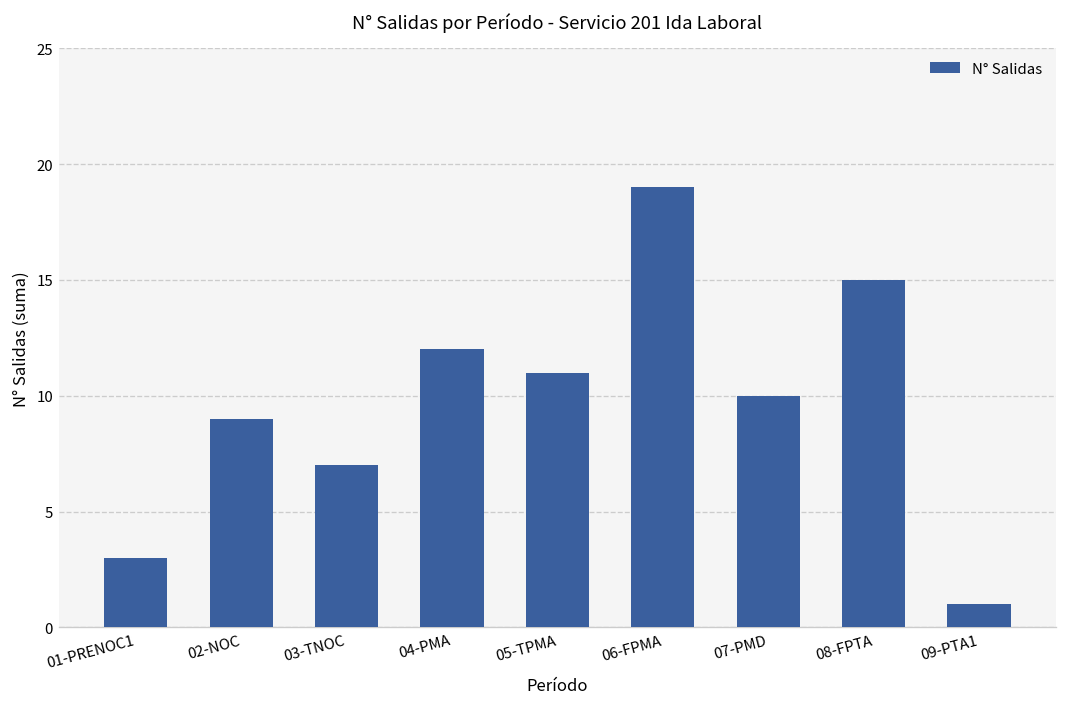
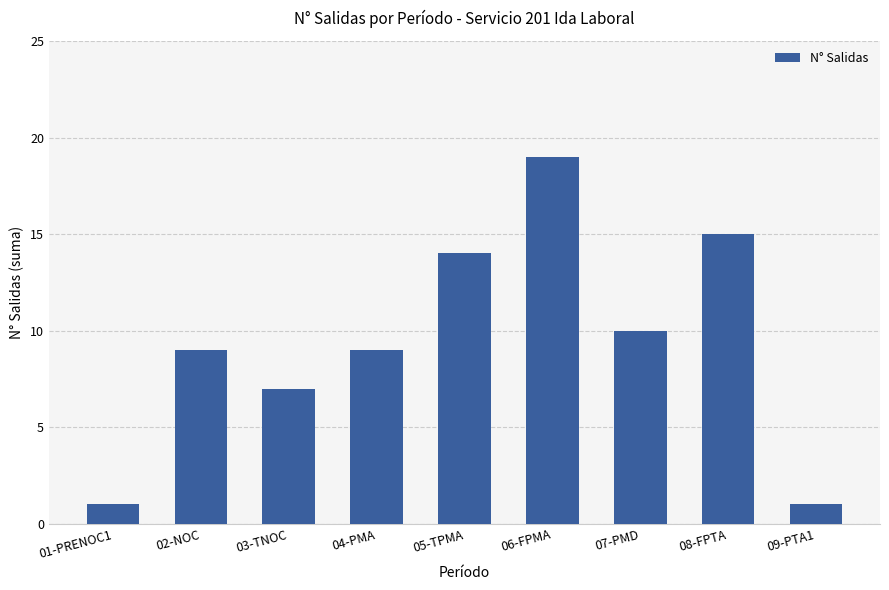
  {
-   "01-PRENOC1": 3,
+   "01-PRENOC1": 1,
    "02-NOC": 9,
    "03-TNOC": 7,
-   "04-PMA": 12,
-   "05-TPMA": 11,
+   "04-PMA": 9,
+   "05-TPMA": 14,
    "06-FPMA": 19,
    "07-PMD": 10,
    "08-FPTA": 15,
    "09-PTA1": 1
  }
